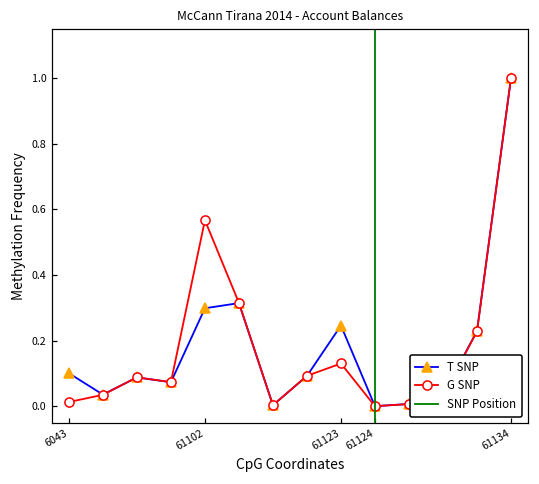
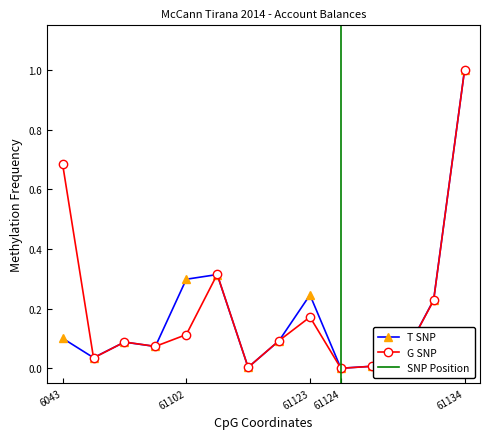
  {
    "T SNP": {
      "6043": 0.10,
      "61102": 0.30,
      "61123": 0.25
    },
    "G SNP": {
-     "6043": 0.01,
-     "61102": 0.57,
-     "61123": 0.13
+     "6043": 0.68,
+     "61102": 0.11,
+     "61123": 0.17
    }
  }
